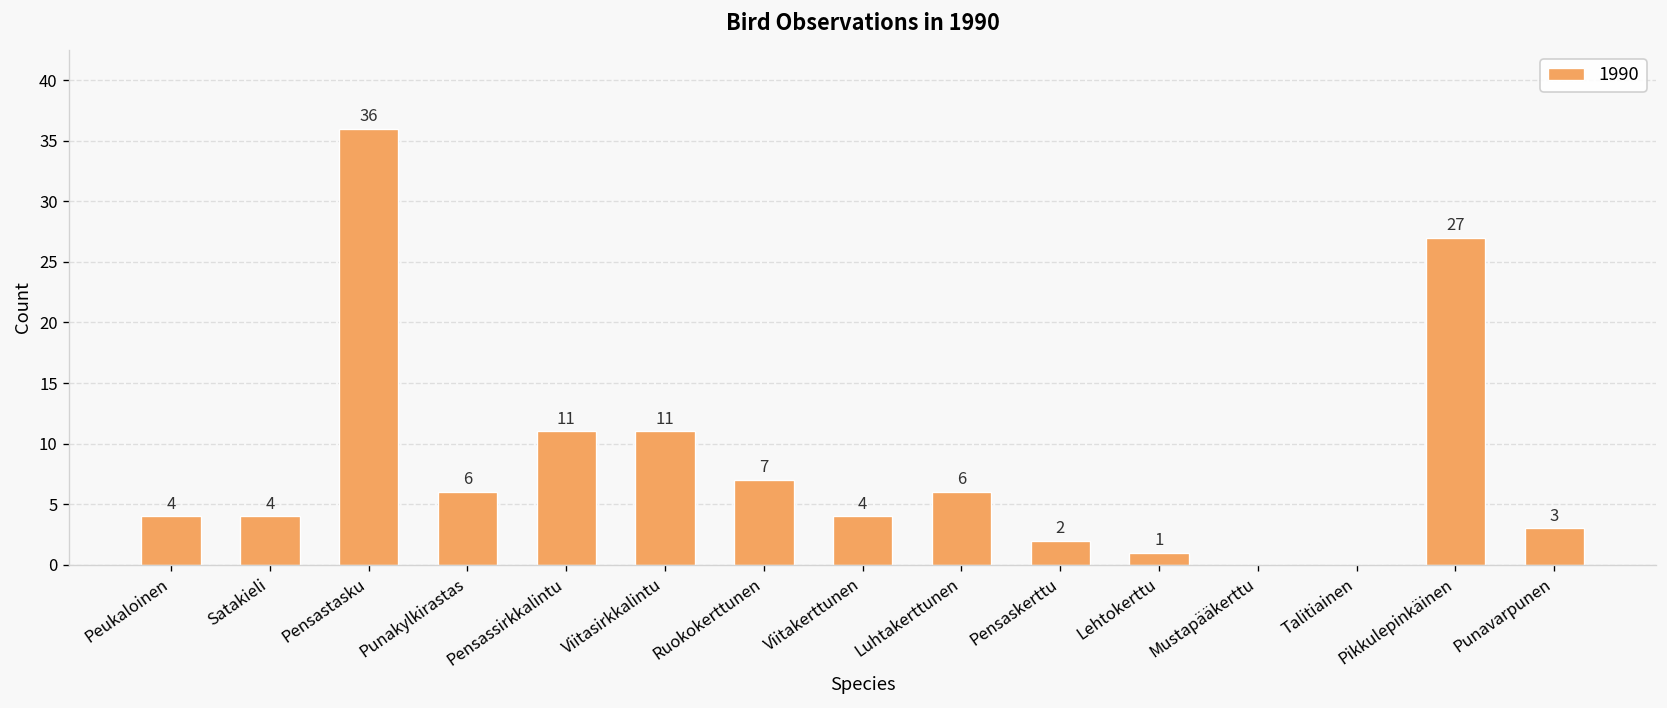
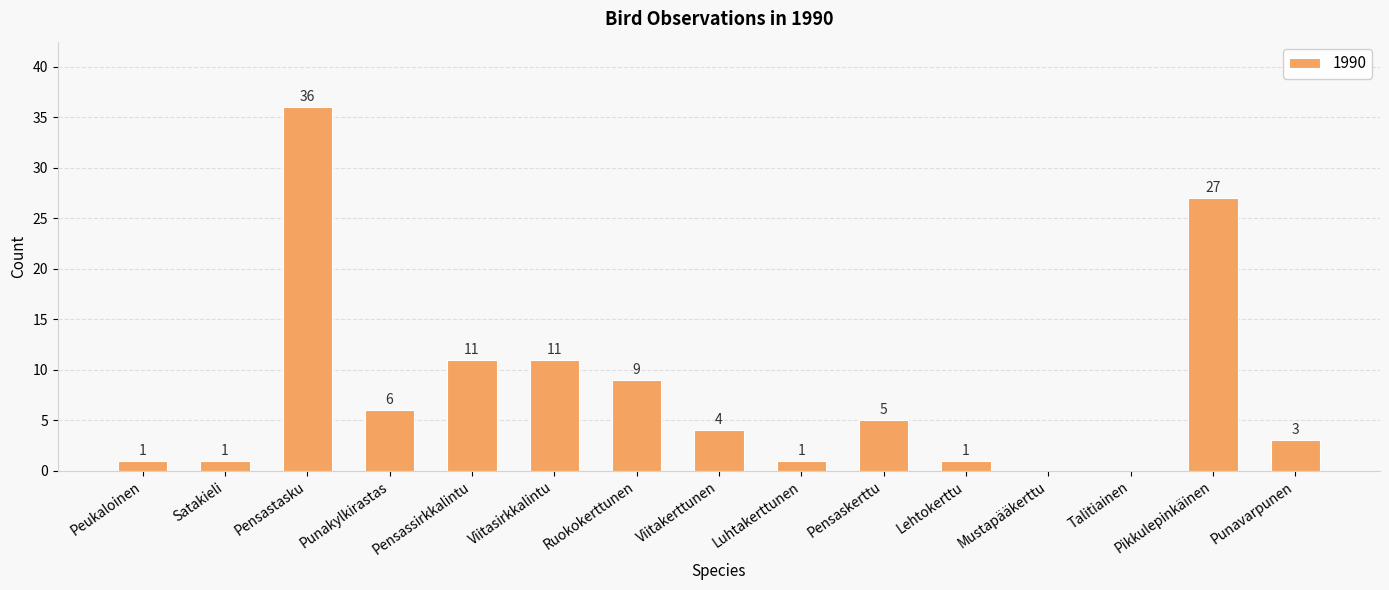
  {
-   "Peukaloinen": 4,
-   "Satakieli": 4,
+   "Peukaloinen": 1,
+   "Satakieli": 1,
    "Pensastasku": 36,
    "Punakylkirastas": 6,
    "Pensassirkkalintu": 11,
    "Viitasirkkalintu": 11,
-   "Ruokokerttunen": 7,
+   "Ruokokerttunen": 9,
    "Viitakerttunen": 4,
-   "Luhtakerttunen": 6,
-   "Pensaskerttu": 2,
+   "Luhtakerttunen": 1,
+   "Pensaskerttu": 5,
    "Lehtokerttu": 1,
    "Pikkulepinkäinen": 27,
    "Punavarpunen": 3
  }
